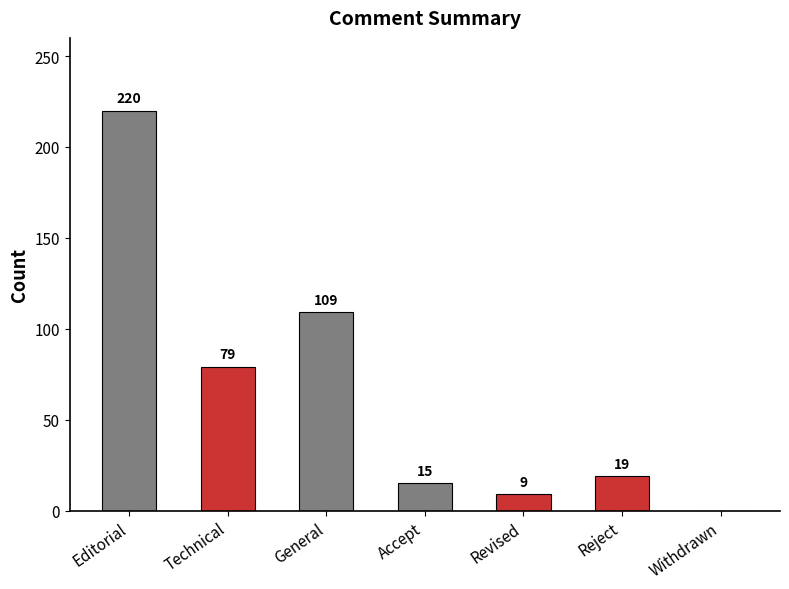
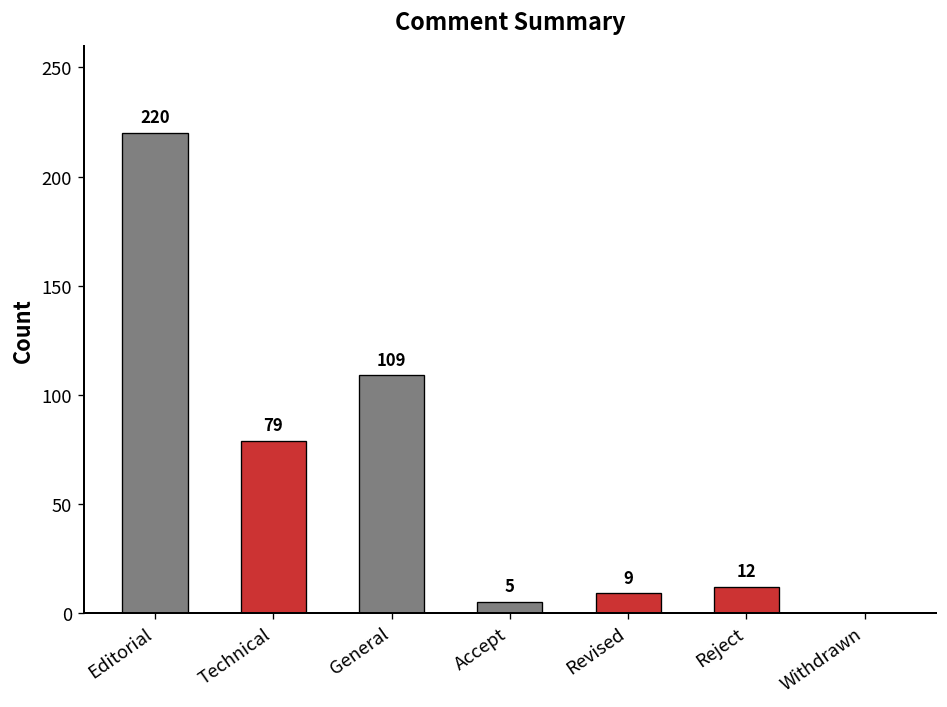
  {
    "Editorial": 220,
    "Technical": 79,
    "General": 109,
-   "Accept": 15,
+   "Accept": 5,
    "Revised": 9,
-   "Reject": 19
+   "Reject": 12
  }
